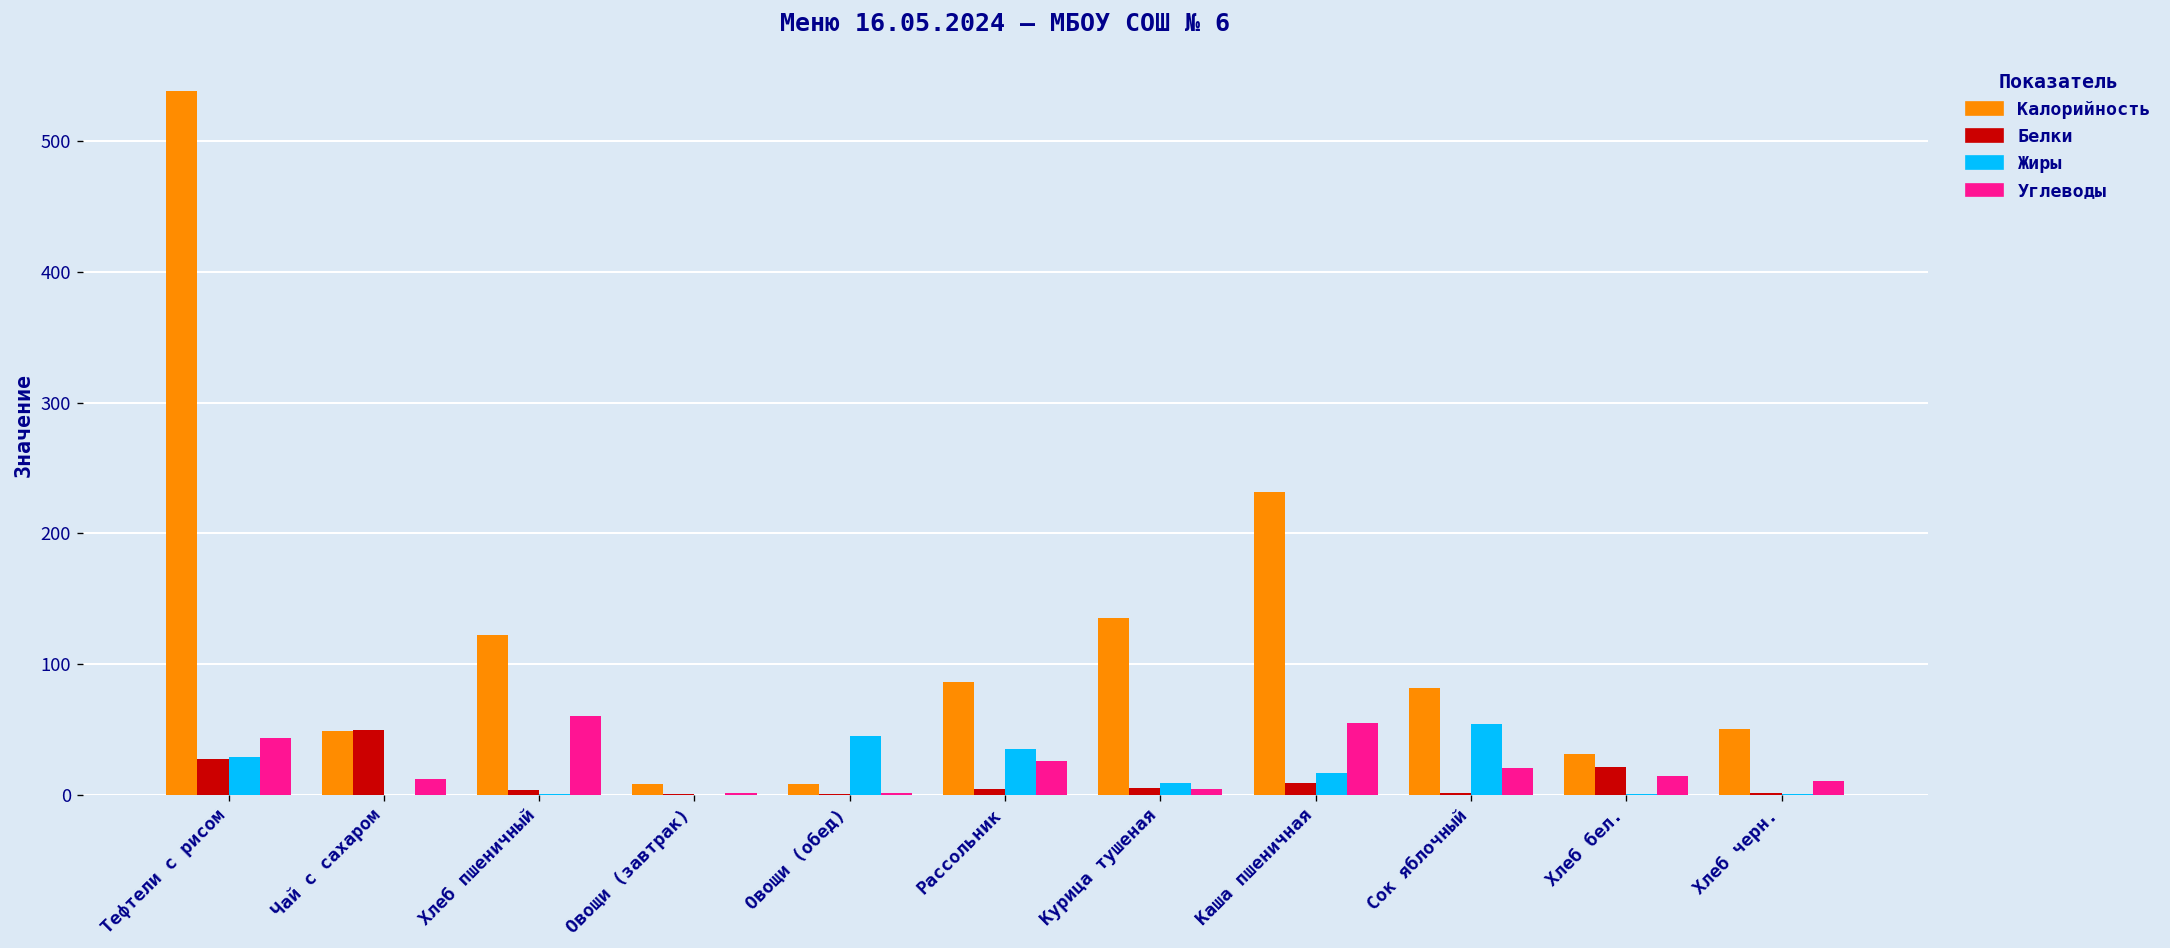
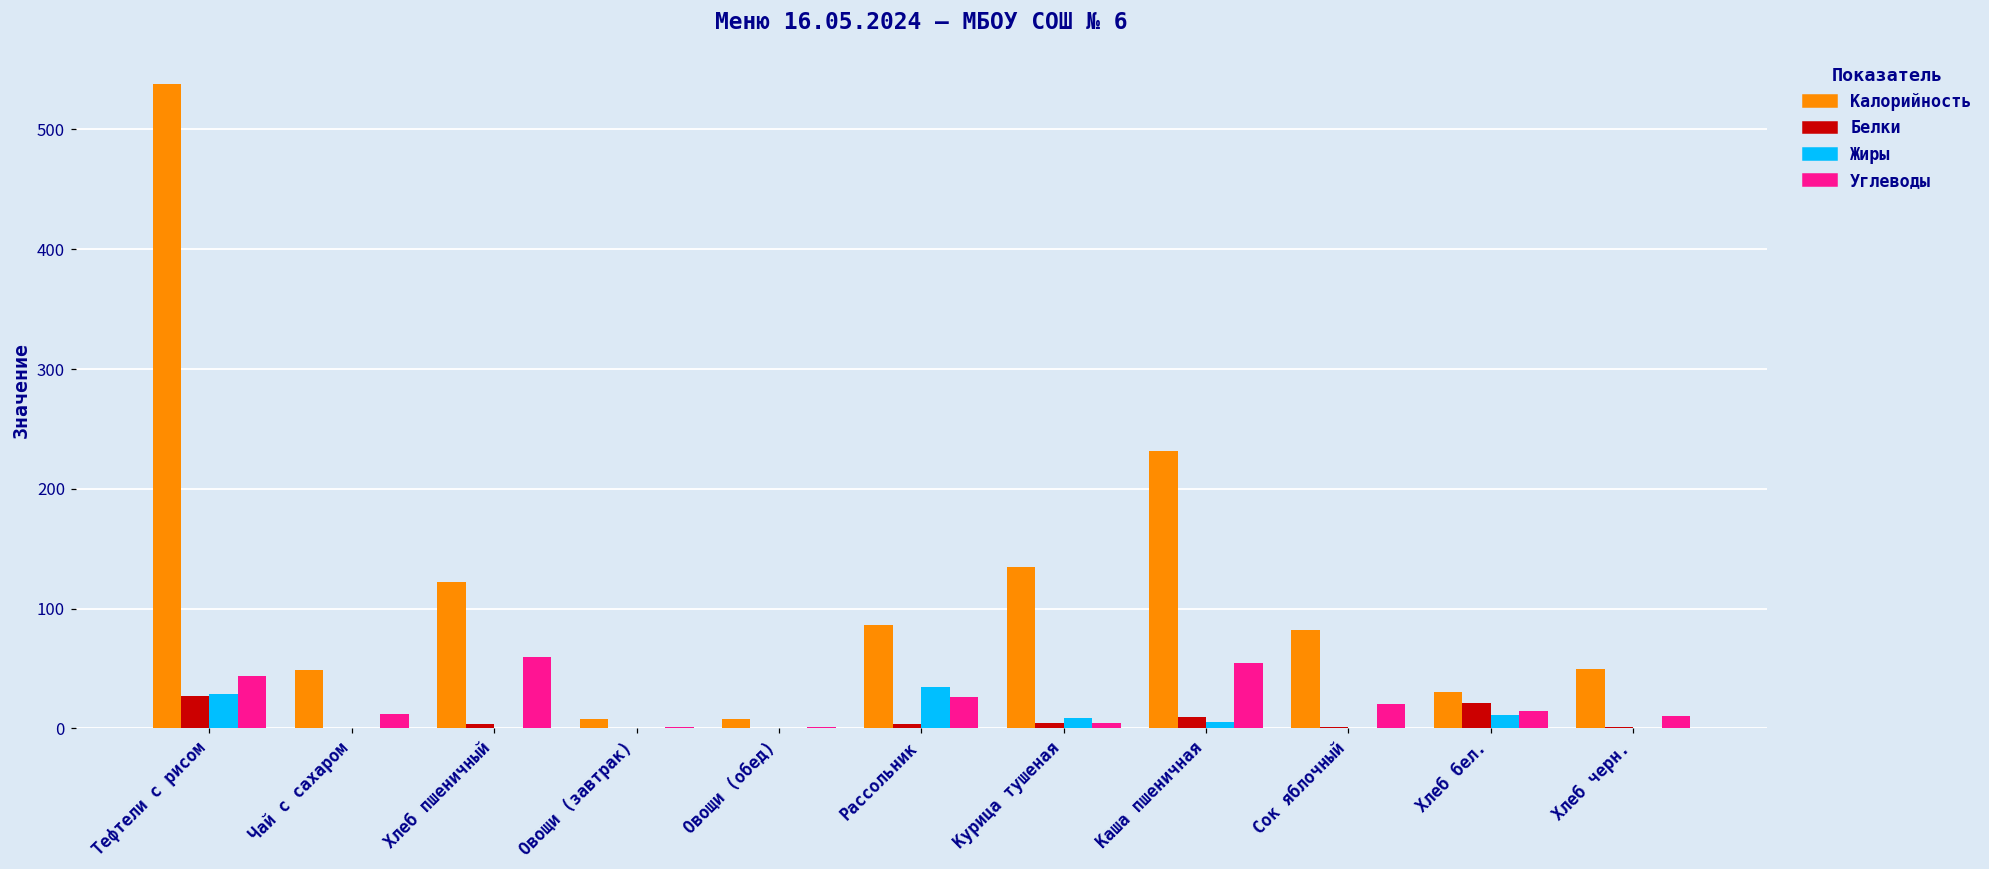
  {
    "Калорийность": {
      "Тефтели с рисом": 538,
      "Чай с сахаром": 49,
      "Хлеб пшеничный": 123,
      "Овощи (завтрак)": 8,
      "Овощи (обед)": 8,
      "Рассольник": 86,
      "Курица тушеная": 135,
      "Каша пшеничная": 232,
      "Сок яблочный": 82,
      "Хлеб бел.": 31,
      "Хлеб черн.": 50
    },
    "Белки": {
      "Тефтели с рисом": 27,
-     "Чай с сахаром": 50,
+     "Чай с сахаром": 0,
      "Хлеб пшеничный": 3,
      "Рассольник": 4,
      "Курица тушеная": 5,
      "Каша пшеничная": 9,
      "Хлеб бел.": 21
    },
    "Жиры": {
      "Тефтели с рисом": 28,
      "Чай с сахаром": 0,
-     "Овощи (обед)": 45,
+     "Овощи (обед)": 0,
      "Рассольник": 35,
      "Курица тушеная": 9,
-     "Каша пшеничная": 16,
-     "Сок яблочный": 54,
-     "Хлеб бел.": 0
+     "Каша пшеничная": 5,
+     "Сок яблочный": 0,
+     "Хлеб бел.": 11
    },
    "Углеводы": {
      "Тефтели с рисом": 43,
      "Чай с сахаром": 12,
      "Хлеб пшеничный": 60,
      "Рассольник": 26,
      "Курица тушеная": 4,
      "Каша пшеничная": 55,
      "Сок яблочный": 20,
      "Хлеб бел.": 15,
      "Хлеб черн.": 11
    }
  }
